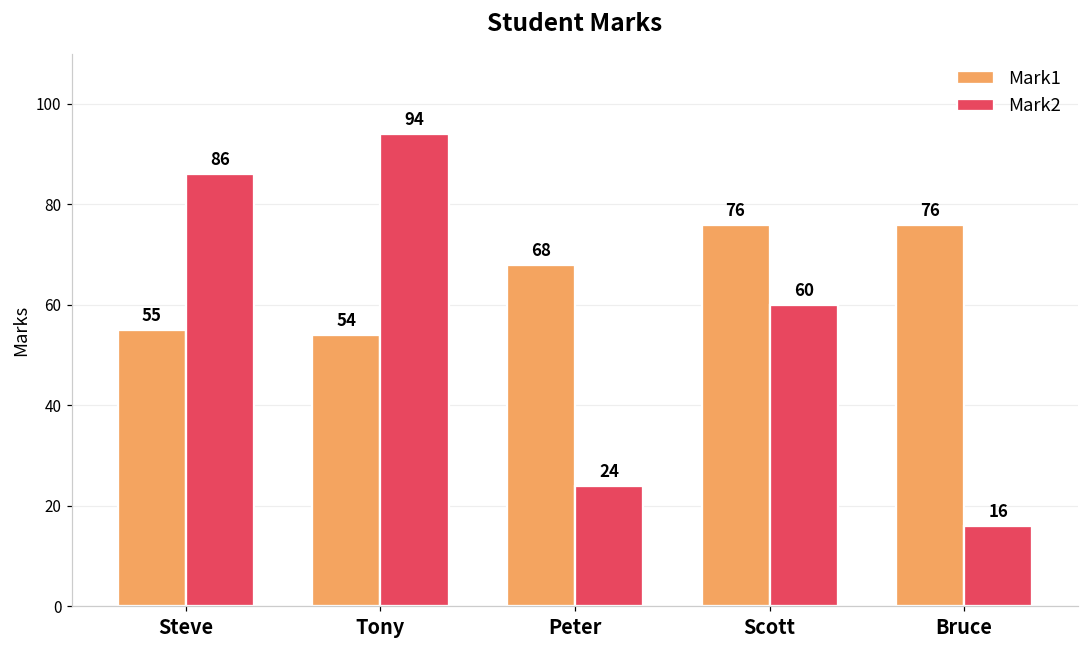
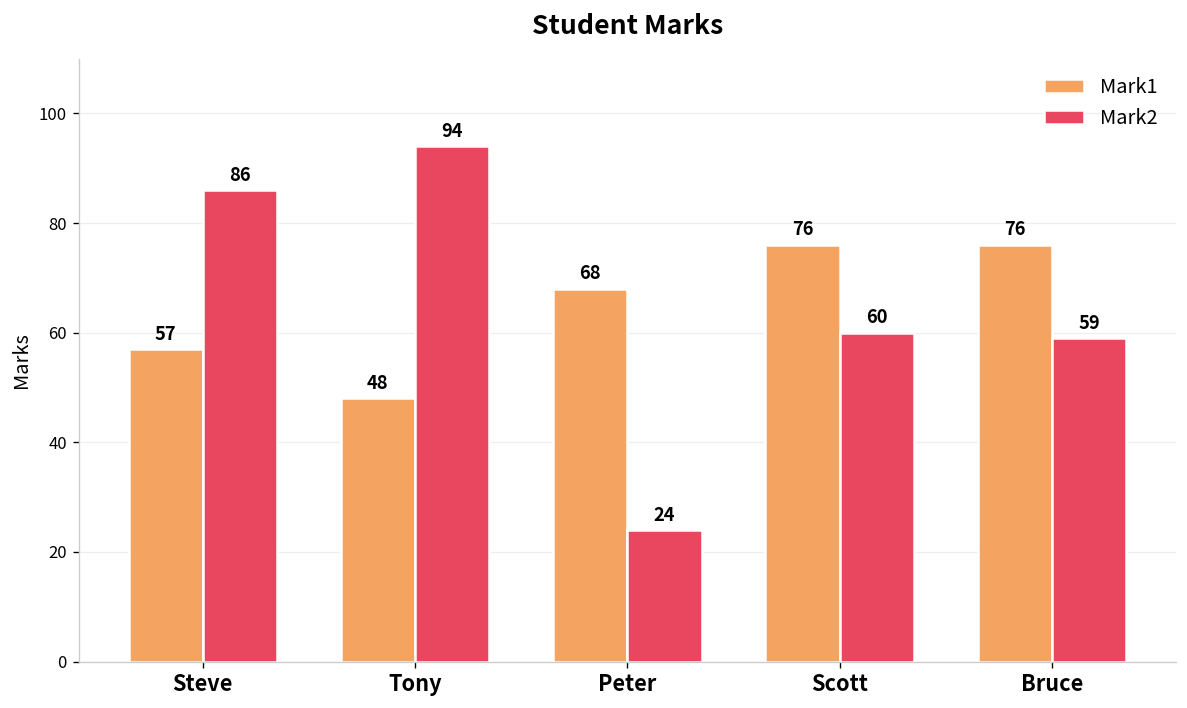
  {
    "Mark1": {
-     "Steve": 55,
-     "Tony": 54,
+     "Steve": 57,
+     "Tony": 48,
      "Peter": 68,
      "Scott": 76,
      "Bruce": 76
    },
    "Mark2": {
      "Steve": 86,
      "Tony": 94,
      "Peter": 24,
      "Scott": 60,
-     "Bruce": 16
+     "Bruce": 59
    }
  }
